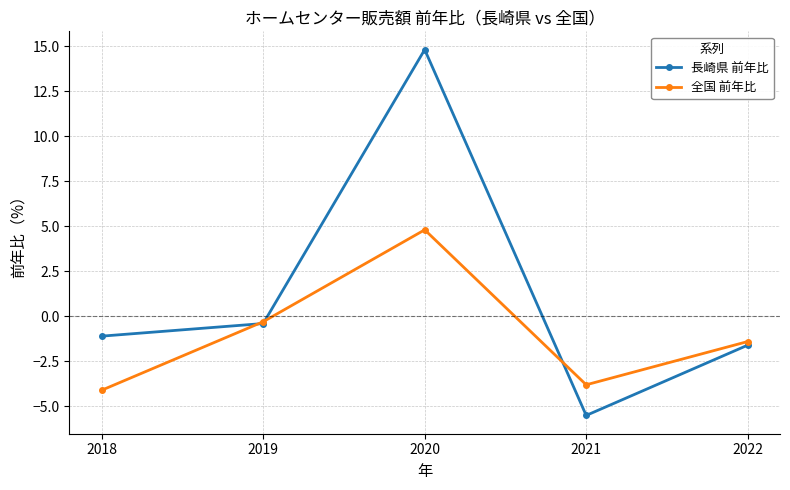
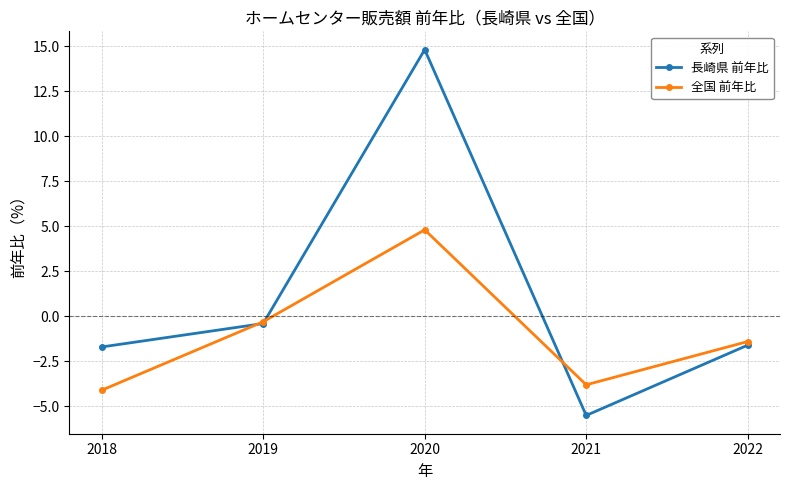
  {
    "長崎県 前年比": {
-     "2018": -1.1,
+     "2018": -1.7,
      "2020": 14.8,
      "2021": -5.5,
      "2022": -1.6
    },
    "全国 前年比": {
      "2018": -4.1,
      "2020": 4.8,
      "2021": -3.8,
      "2022": -1.4
    }
  }
